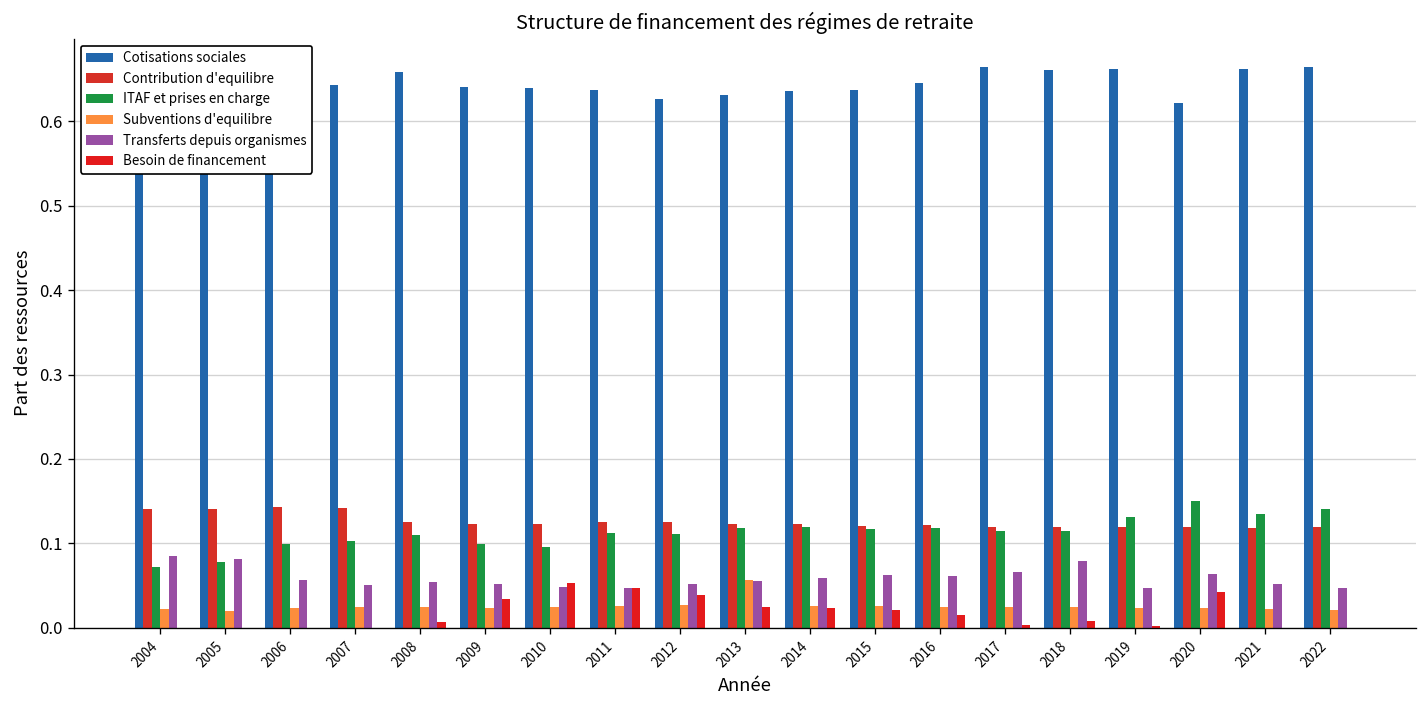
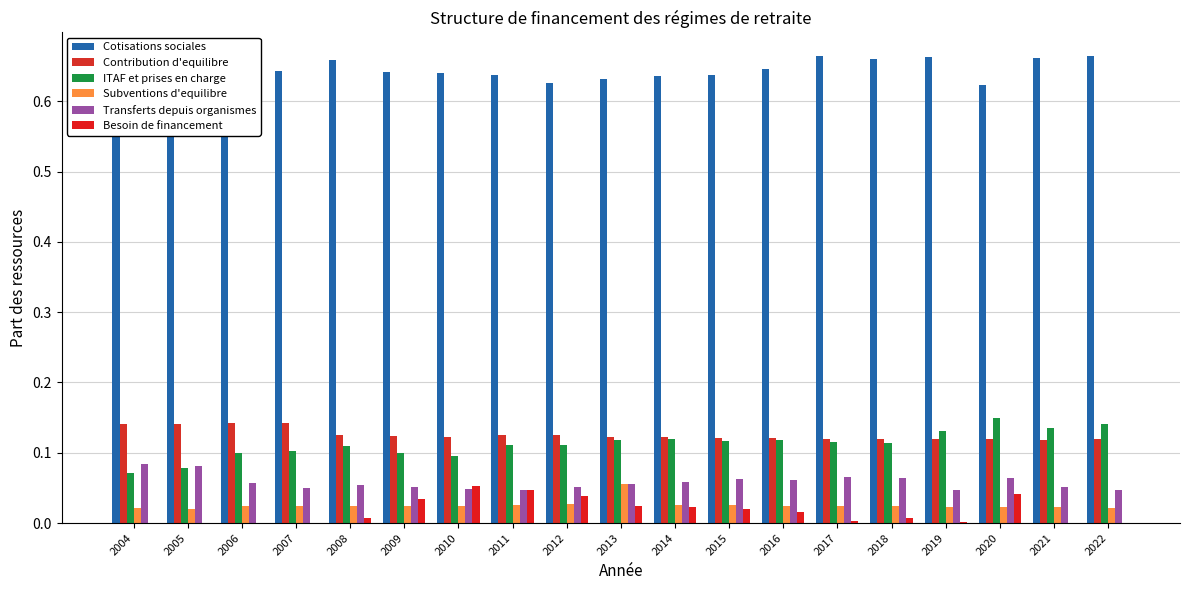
  {
    "Cotisations sociales": {
      "2007": 0.64,
      "2008": 0.66,
      "2009": 0.64,
      "2010": 0.64,
      "2011": 0.64,
      "2012": 0.63,
      "2013": 0.63,
      "2014": 0.64,
      "2015": 0.64,
      "2016": 0.65,
      "2017": 0.66,
      "2018": 0.66,
      "2019": 0.66,
      "2020": 0.62,
      "2021": 0.66,
      "2022": 0.66
    },
    "ITAF et prises en charge": {
      "2004": 0.07,
      "2005": 0.08,
      "2006": 0.10,
      "2007": 0.10,
      "2008": 0.11,
      "2009": 0.10,
      "2010": 0.10,
      "2011": 0.11,
      "2012": 0.11,
      "2013": 0.12,
      "2014": 0.12,
      "2015": 0.12,
      "2016": 0.12,
      "2017": 0.11,
      "2018": 0.11,
      "2019": 0.13,
      "2020": 0.15,
      "2021": 0.13,
      "2022": 0.14
    },
    "Subventions d'equilibre": {
      "2004": 0.02,
      "2005": 0.02,
      "2006": 0.02,
      "2007": 0.02,
      "2008": 0.02,
      "2009": 0.02,
      "2010": 0.02,
      "2011": 0.03,
      "2012": 0.03,
      "2013": 0.06,
      "2014": 0.03,
      "2015": 0.03,
      "2016": 0.02,
      "2017": 0.02,
      "2018": 0.02,
      "2019": 0.02,
      "2020": 0.02,
      "2021": 0.02,
      "2022": 0.02
    },
    "Transferts depuis organismes": {
      "2004": 0.08,
      "2005": 0.08,
      "2006": 0.06,
      "2007": 0.05,
      "2008": 0.05,
      "2009": 0.05,
      "2010": 0.05,
      "2011": 0.05,
      "2012": 0.05,
      "2013": 0.06,
      "2014": 0.06,
      "2015": 0.06,
      "2016": 0.06,
      "2017": 0.07,
-     "2018": 0.08,
+     "2018": 0.06,
      "2019": 0.05,
      "2020": 0.06,
      "2021": 0.05,
      "2022": 0.05
    }
  }
